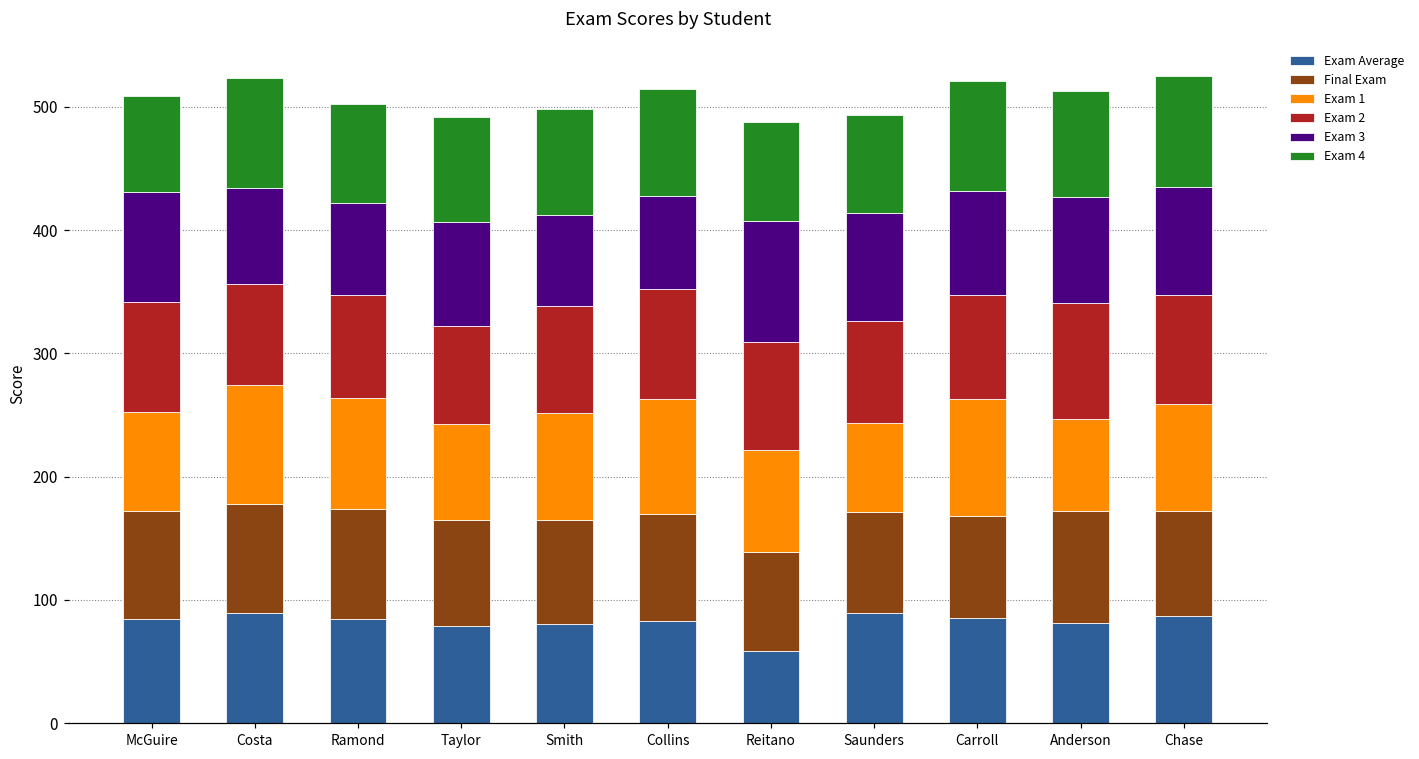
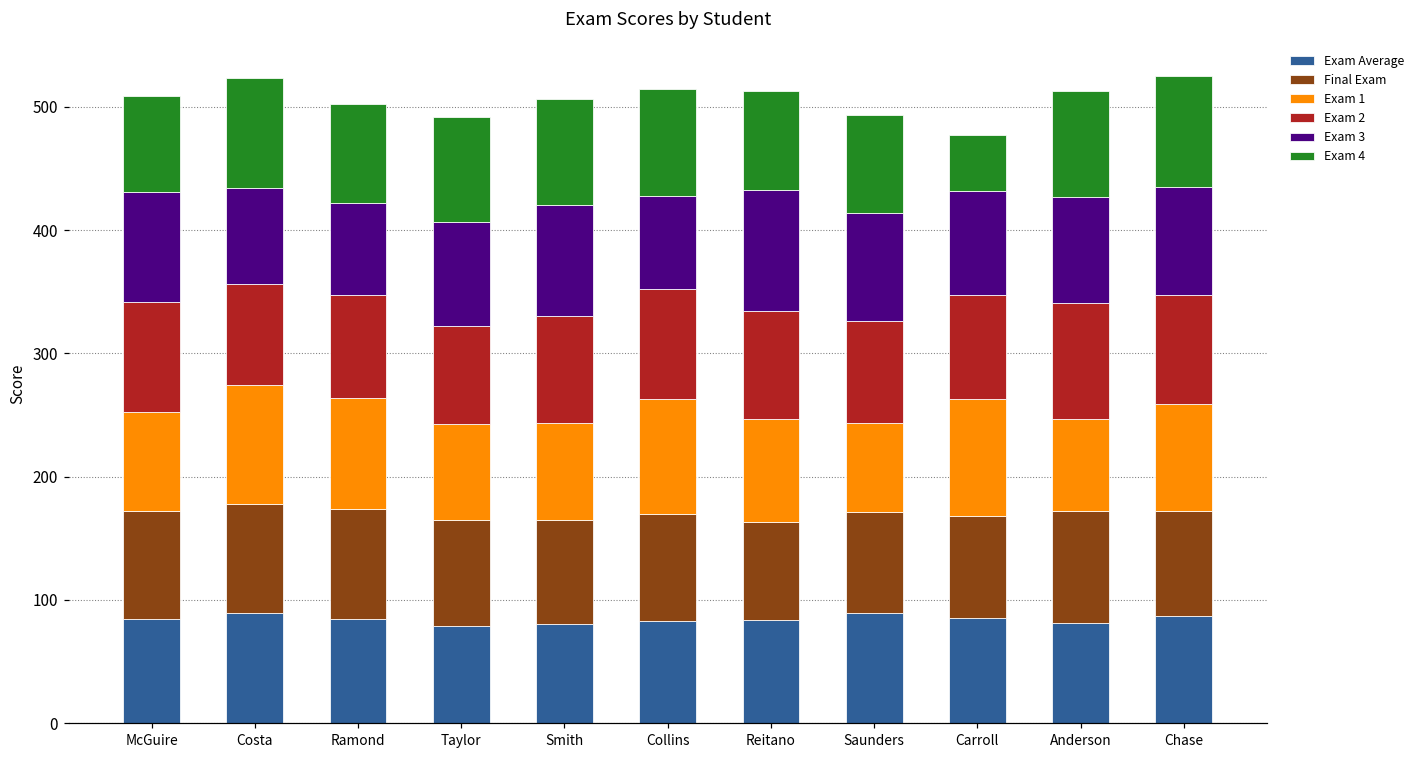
  {
    "Exam Average": {
      "McGuire": 84,
      "Costa": 89,
      "Ramond": 84,
      "Taylor": 79,
      "Smith": 81,
      "Collins": 83,
-     "Reitano": 58,
+     "Reitano": 84,
      "Saunders": 90,
      "Carroll": 85,
      "Anderson": 81,
      "Chase": 87
    },
    "Exam 1": {
      "McGuire": 80,
      "Costa": 96,
      "Ramond": 90,
      "Taylor": 78,
-     "Smith": 87,
+     "Smith": 79,
      "Collins": 93,
      "Reitano": 83,
      "Saunders": 72,
      "Carroll": 95,
      "Anderson": 75,
      "Chase": 87
    },
    "Exam 3": {
      "McGuire": 89,
      "Costa": 78,
      "Ramond": 75,
      "Taylor": 84,
-     "Smith": 74,
+     "Smith": 90,
      "Collins": 75,
      "Reitano": 98,
      "Saunders": 87,
      "Carroll": 85,
      "Anderson": 86,
      "Chase": 88
    },
    "Exam 4": {
      "McGuire": 78,
      "Costa": 89,
      "Ramond": 80,
      "Taylor": 85,
      "Smith": 86,
      "Collins": 87,
      "Reitano": 80,
      "Saunders": 80,
-     "Carroll": 89,
+     "Carroll": 45,
      "Anderson": 86,
      "Chase": 90
    }
  }
